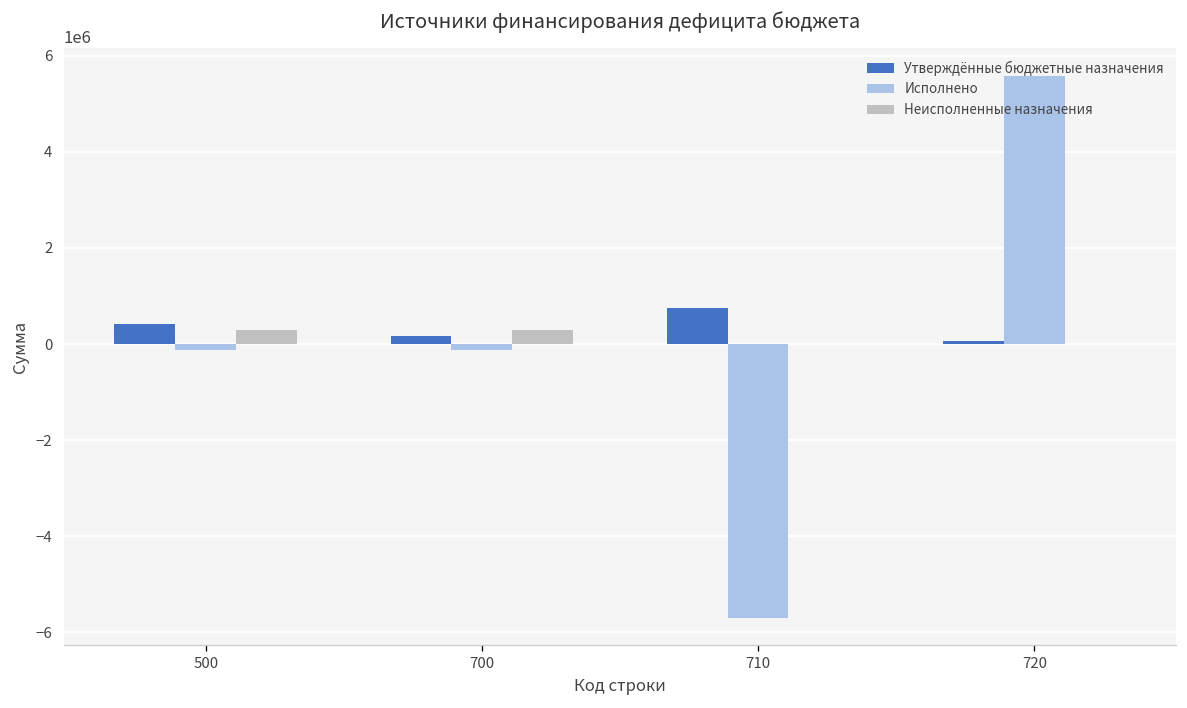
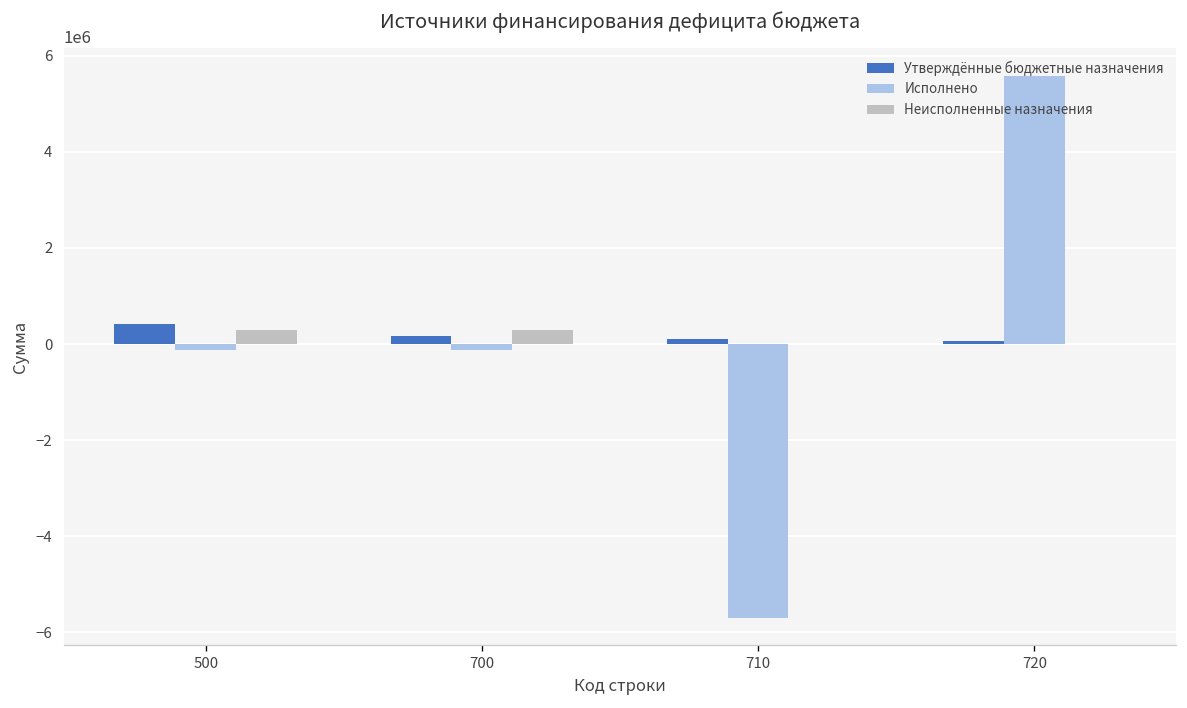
  {
    "Утверждённые бюджетные назначения": {
      "500": 400000,
      "700": 200000,
-     "710": 700000,
+     "710": 100000,
      "720": 100000
    }
  }
